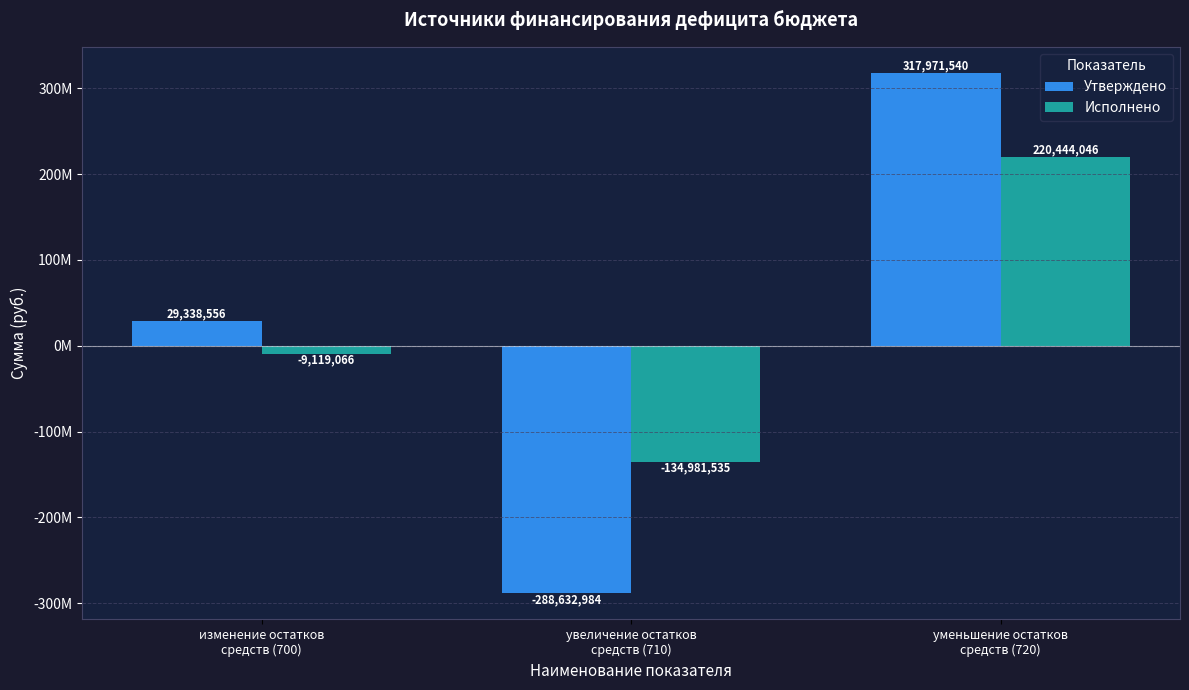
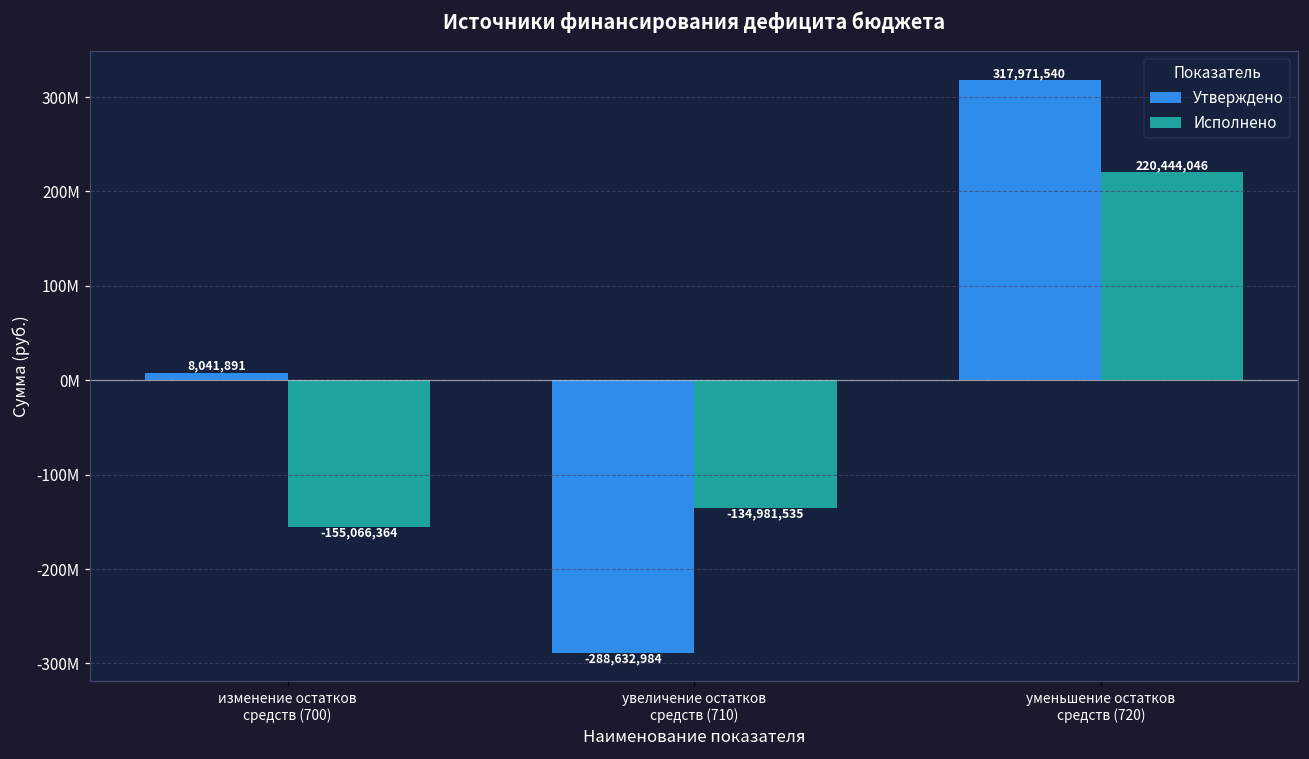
  {
    "Утверждено": {
-     "изменение остатков средств (700)": "29,338,556",
+     "изменение остатков средств (700)": "8,041,891",
      "увеличение остатков средств (710)": "-288,632,984",
      "уменьшение остатков средств (720)": "317,971,540"
    },
    "Исполнено": {
-     "изменение остатков средств (700)": "-9,119,066",
+     "изменение остатков средств (700)": "-155,066,364",
      "увеличение остатков средств (710)": "-134,981,535",
      "уменьшение остатков средств (720)": "220,444,046"
    }
  }
